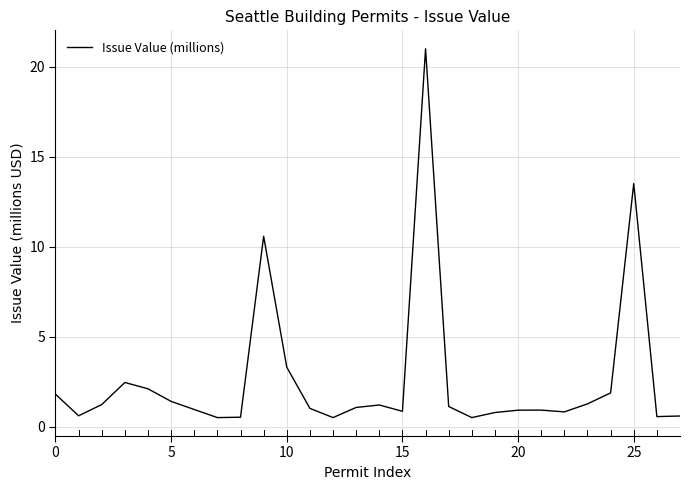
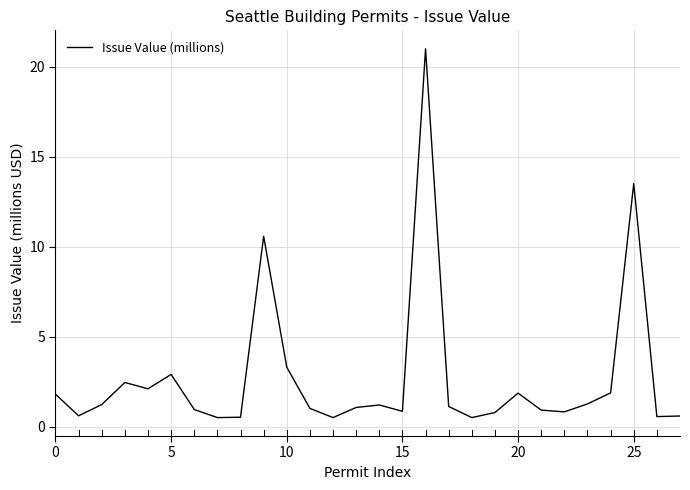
  {
    "0": 1.8,
-   "5": 1.4,
+   "5": 2.9,
    "10": 3.3,
    "15": 0.9,
-   "20": 0.9,
+   "20": 1.9,
    "25": 13.5
  }
